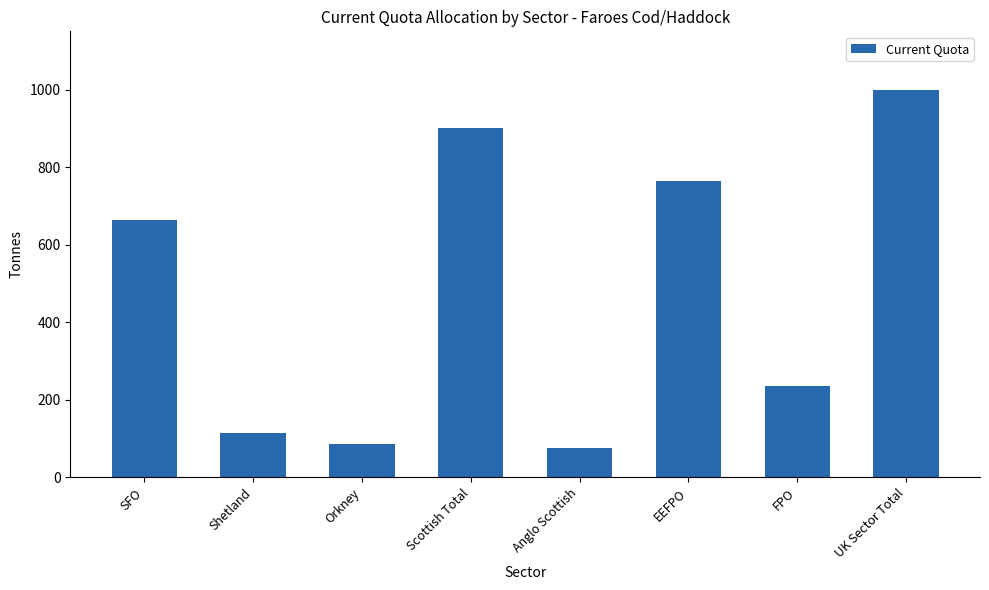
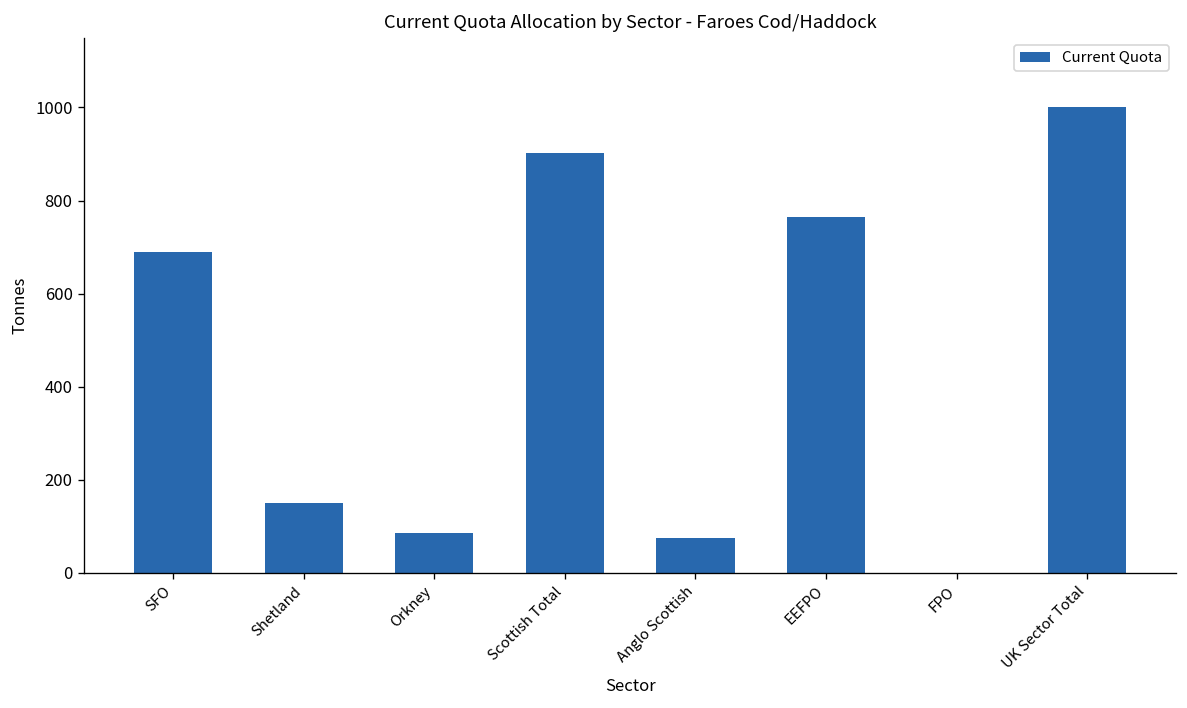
  {
-   "SFO": 660,
-   "Shetland": 110,
+   "SFO": 690,
+   "Shetland": 150,
    "Orkney": 90,
    "Scottish Total": 900,
    "Anglo Scottish": 80,
    "EEFPO": 770,
-   "FPO": 240,
+   "FPO": 0,
    "UK Sector Total": 1000
  }
